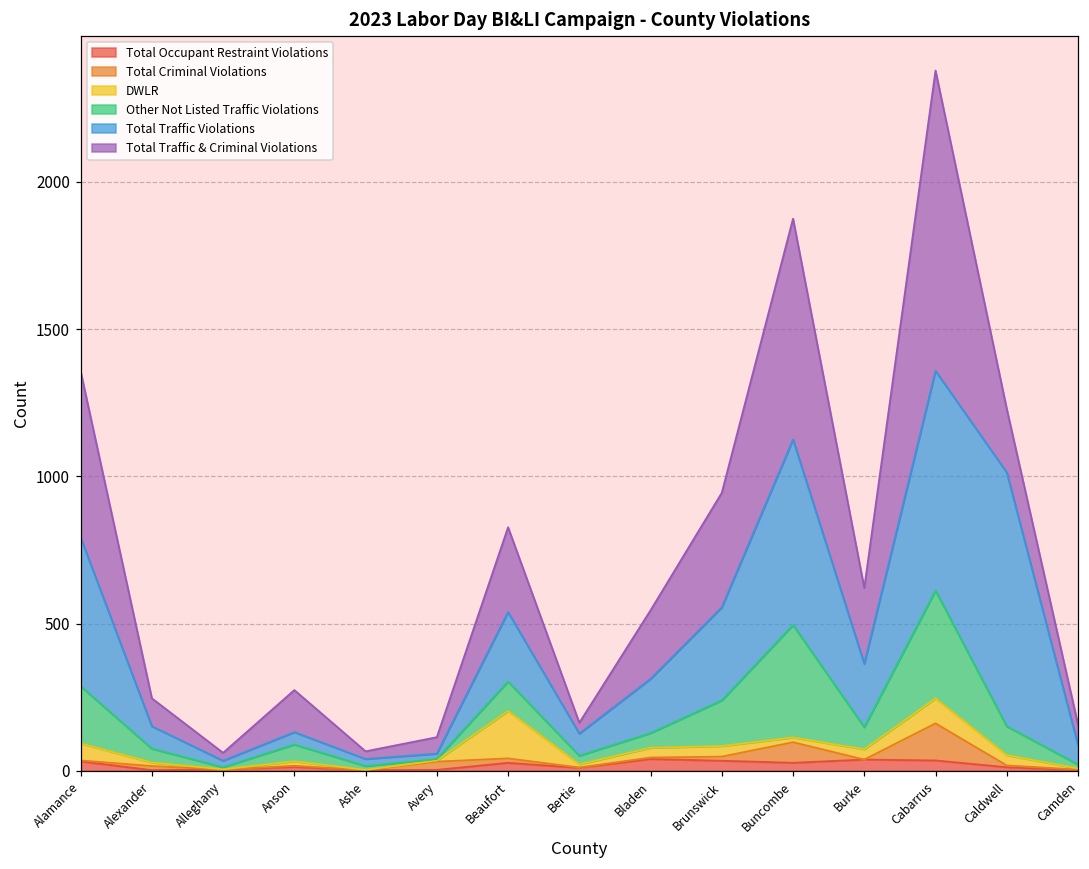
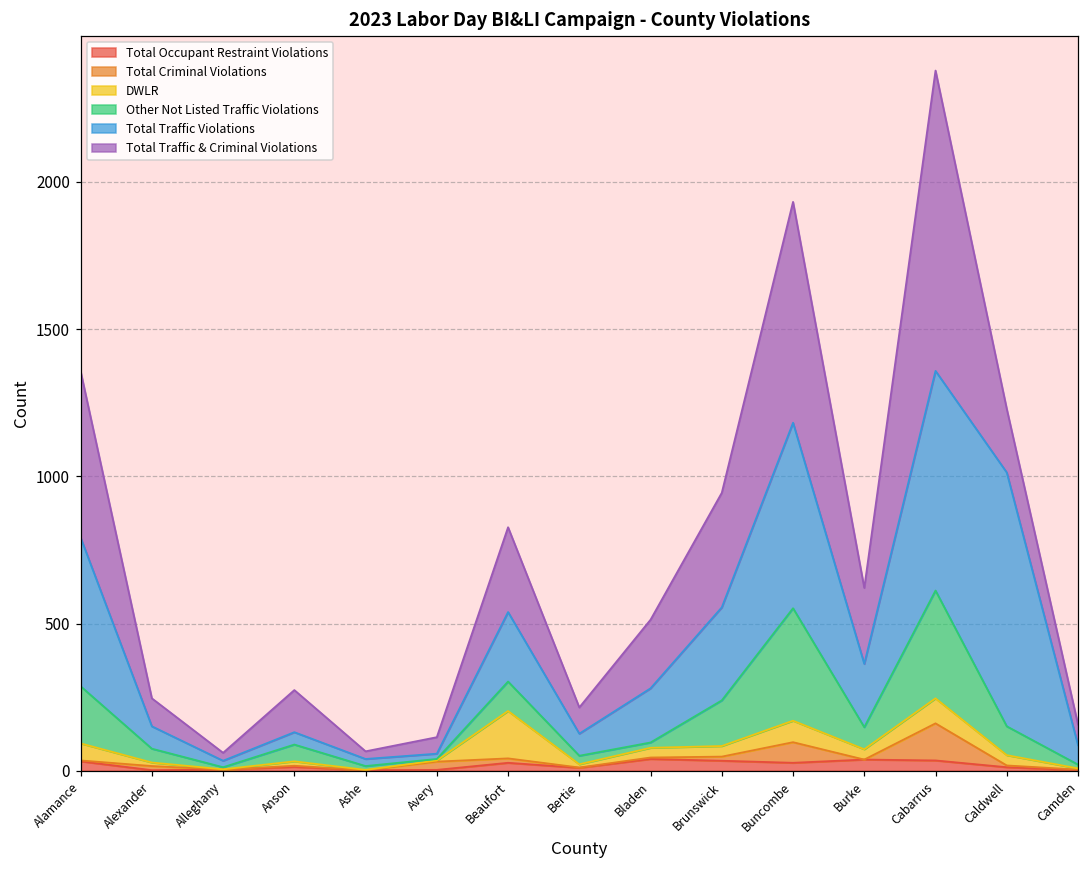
  {
    "DWLR": {
      "Alamance": 60,
      "Alexander": 10,
      "Anson": 20,
      "Beaufort": 160,
      "Bertie": 10,
      "Bladen": 30,
      "Brunswick": 40,
-     "Buncombe": 20,
+     "Buncombe": 70,
      "Burke": 40,
      "Cabarrus": 90,
      "Caldwell": 40
    },
    "Other Not Listed Traffic Violations": {
      "Alamance": 190,
      "Alexander": 50,
      "Anson": 60,
      "Ashe": 10,
      "Beaufort": 100,
      "Bertie": 30,
-     "Bladen": 50,
+     "Bladen": 20,
      "Brunswick": 160,
      "Buncombe": 380,
      "Burke": 80,
      "Cabarrus": 370,
      "Caldwell": 100,
      "Camden": 10
    },
    "Total Traffic Violations": {
      "Alamance": 510,
      "Alexander": 80,
      "Alleghany": 20,
      "Anson": 40,
      "Ashe": 20,
      "Avery": 20,
      "Beaufort": 240,
      "Bertie": 80,
      "Bladen": 180,
      "Brunswick": 320,
      "Buncombe": 630,
      "Burke": 220,
      "Cabarrus": 750,
      "Caldwell": 860,
      "Camden": 70
    },
    "Total Traffic & Criminal Violations": {
      "Alamance": 570,
      "Alexander": 100,
      "Alleghany": 30,
      "Anson": 140,
      "Ashe": 30,
      "Avery": 60,
      "Beaufort": 290,
-     "Bertie": 40,
+     "Bertie": 90,
      "Bladen": 230,
      "Brunswick": 390,
      "Buncombe": 750,
      "Burke": 260,
      "Cabarrus": 1020,
      "Caldwell": 220,
      "Camden": 70
    }
  }
